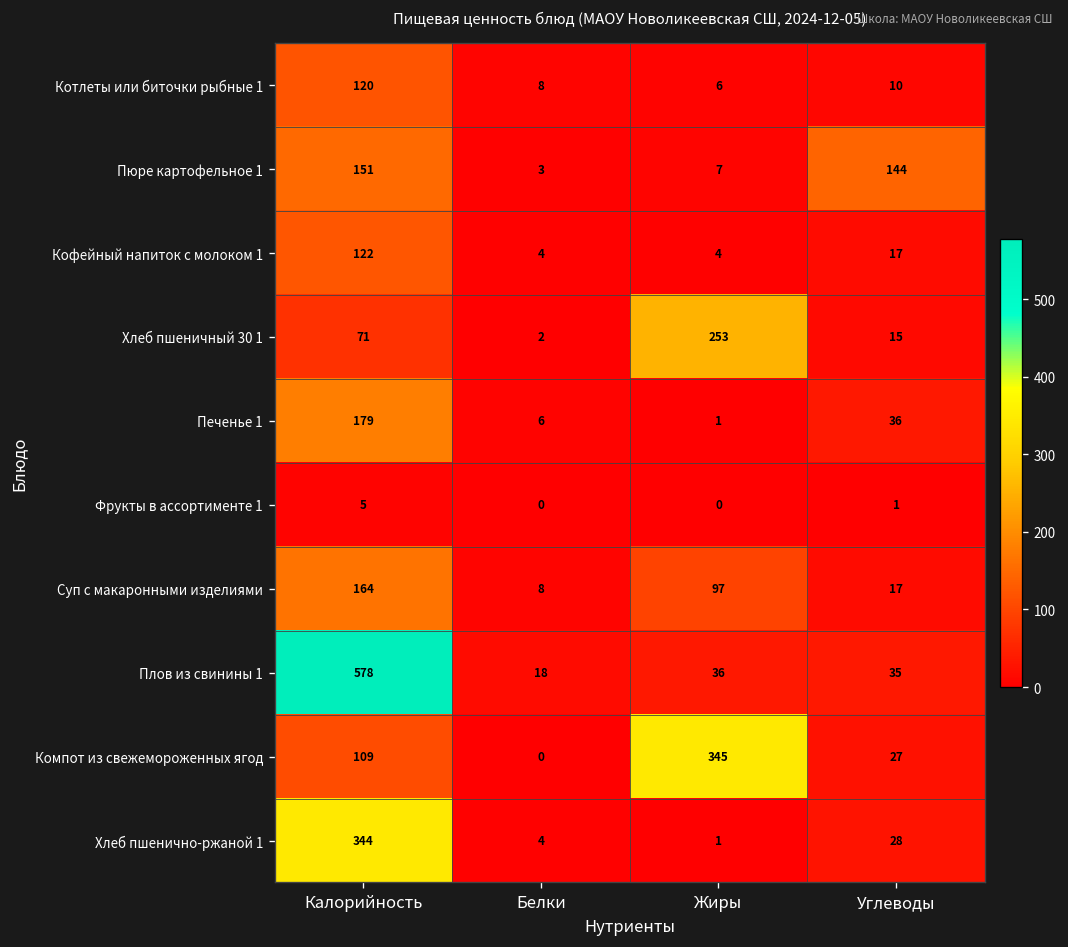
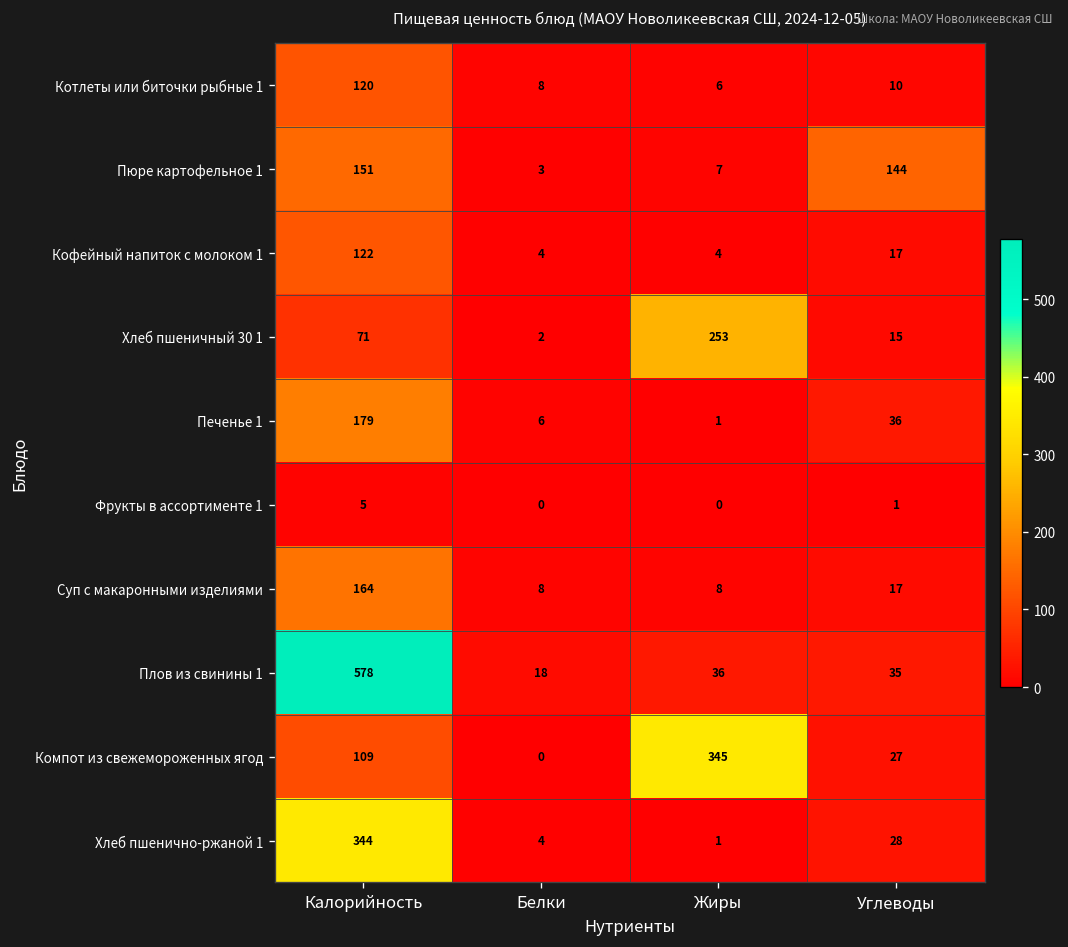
  {
    "Котлеты или биточки рыбные 1": {
      "Калорийность": 120,
      "Белки": 8,
      "Жиры": 6,
      "Углеводы": 10
    },
    "Пюре картофельное 1": {
      "Калорийность": 151,
      "Белки": 3,
      "Жиры": 7,
      "Углеводы": 144
    },
    "Кофейный напиток с молоком 1": {
      "Калорийность": 122,
      "Белки": 4,
      "Жиры": 4,
      "Углеводы": 17
    },
    "Хлеб пшеничный 30 1": {
      "Калорийность": 71,
      "Белки": 2,
      "Жиры": 253,
      "Углеводы": 15
    },
    "Печенье 1": {
      "Калорийность": 179,
      "Белки": 6,
      "Жиры": 1,
      "Углеводы": 36
    },
    "Фрукты в ассортименте 1": {
      "Калорийность": 5,
      "Белки": 0,
      "Жиры": 0,
      "Углеводы": 1
    },
    "Суп с макаронными изделиями": {
      "Калорийность": 164,
      "Белки": 8,
-     "Жиры": 97,
+     "Жиры": 8,
      "Углеводы": 17
    },
    "Плов из свинины 1": {
      "Калорийность": 578,
      "Белки": 18,
      "Жиры": 36,
      "Углеводы": 35
    },
    "Компот из свежемороженных ягод": {
      "Калорийность": 109,
      "Белки": 0,
      "Жиры": 345,
      "Углеводы": 27
    },
    "Хлеб пшенично-ржаной 1": {
      "Калорийность": 344,
      "Белки": 4,
      "Жиры": 1,
      "Углеводы": 28
    }
  }
